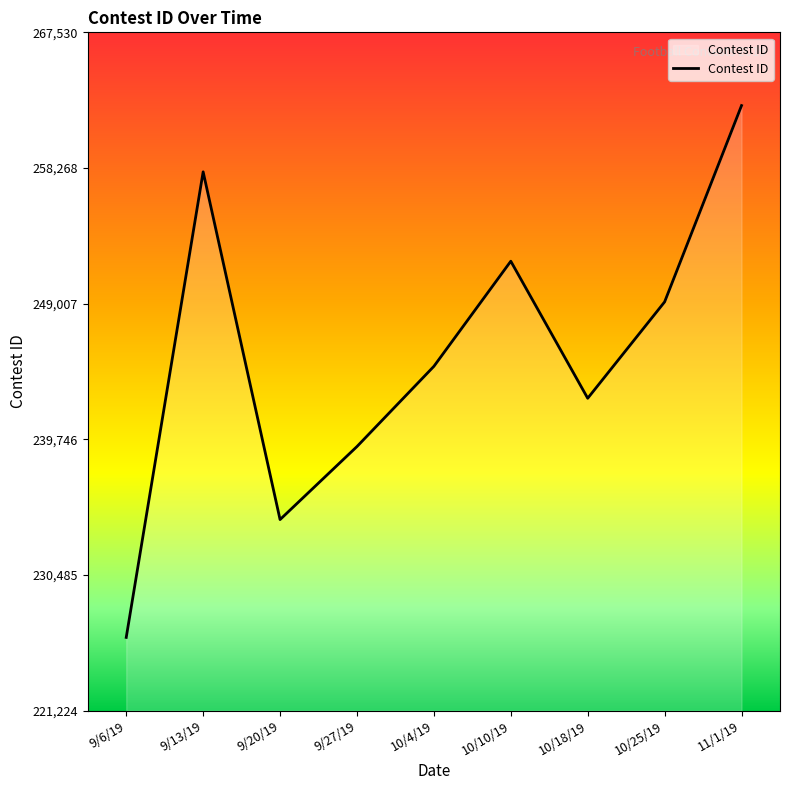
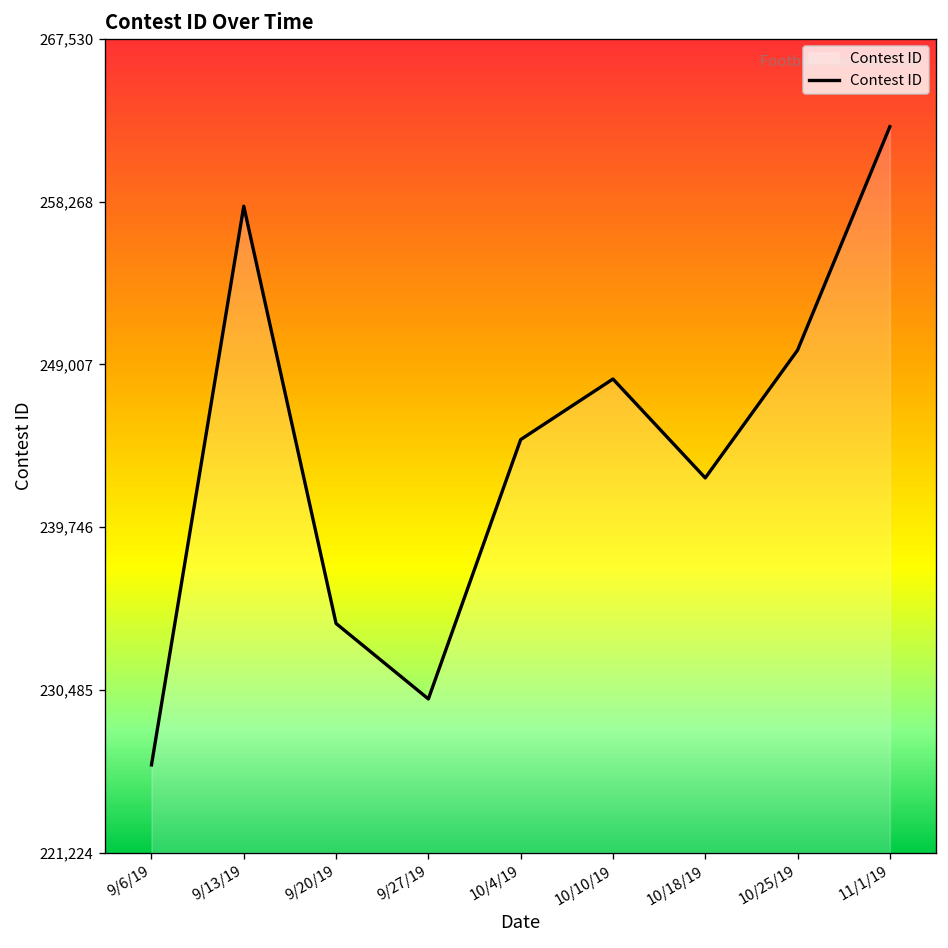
  {
    "9/6/19": "226,200",
    "9/13/19": "258,000",
    "9/20/19": "234,300",
-   "9/27/19": "239,300",
+   "9/27/19": "230,000",
    "10/4/19": "244,700",
-   "10/10/19": "251,900",
+   "10/10/19": "248,200",
    "10/18/19": "242,500",
-   "10/25/19": "249,100",
+   "10/25/19": "249,800",
    "11/1/19": "262,500"
  }
